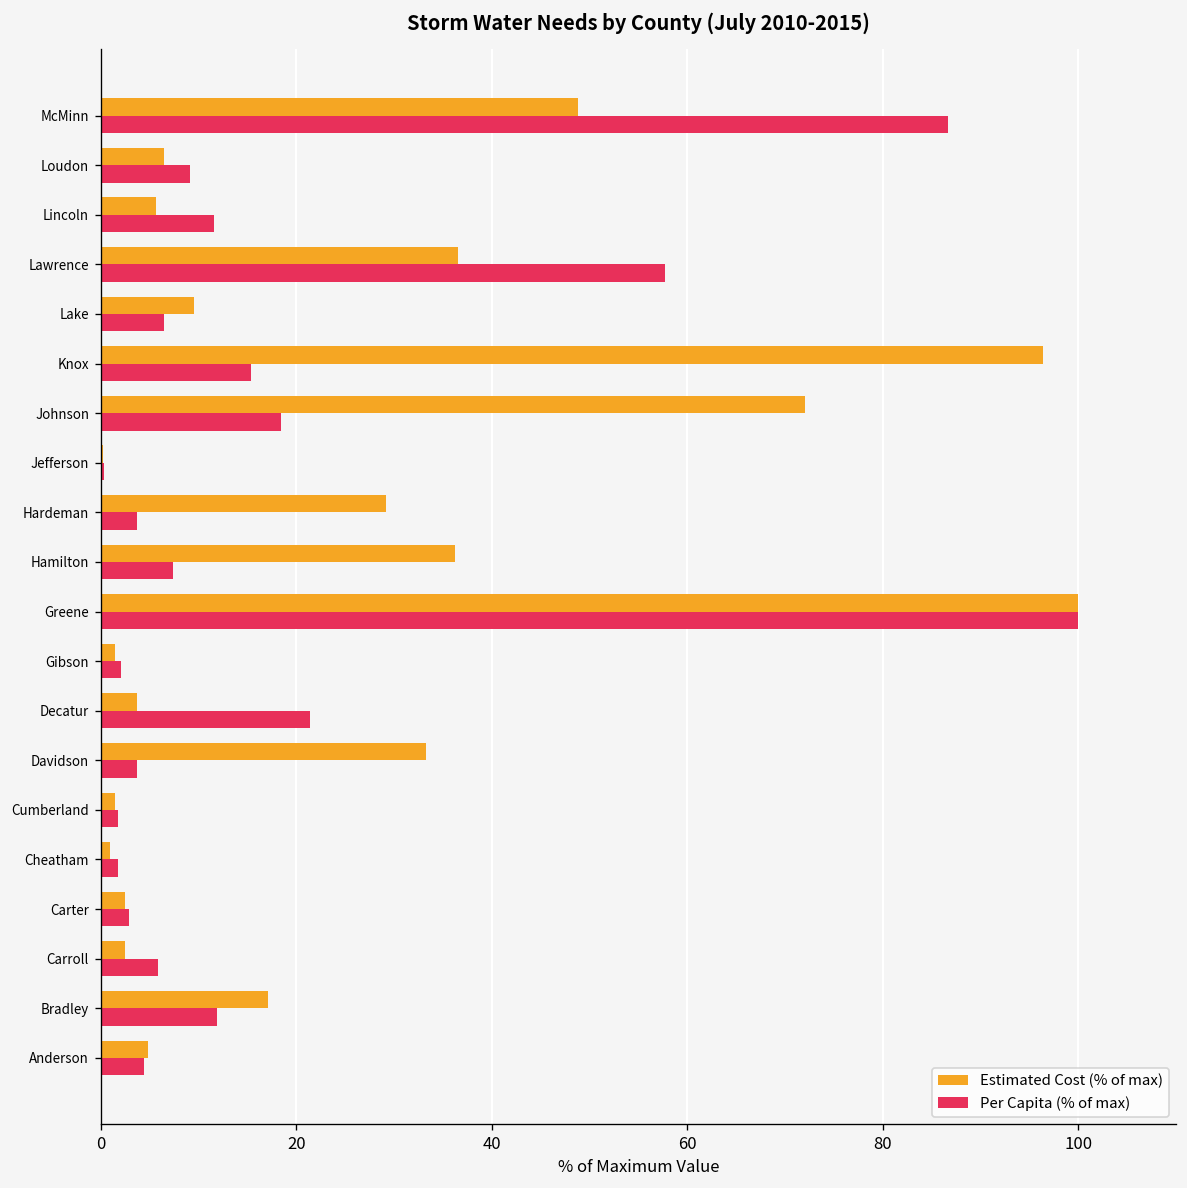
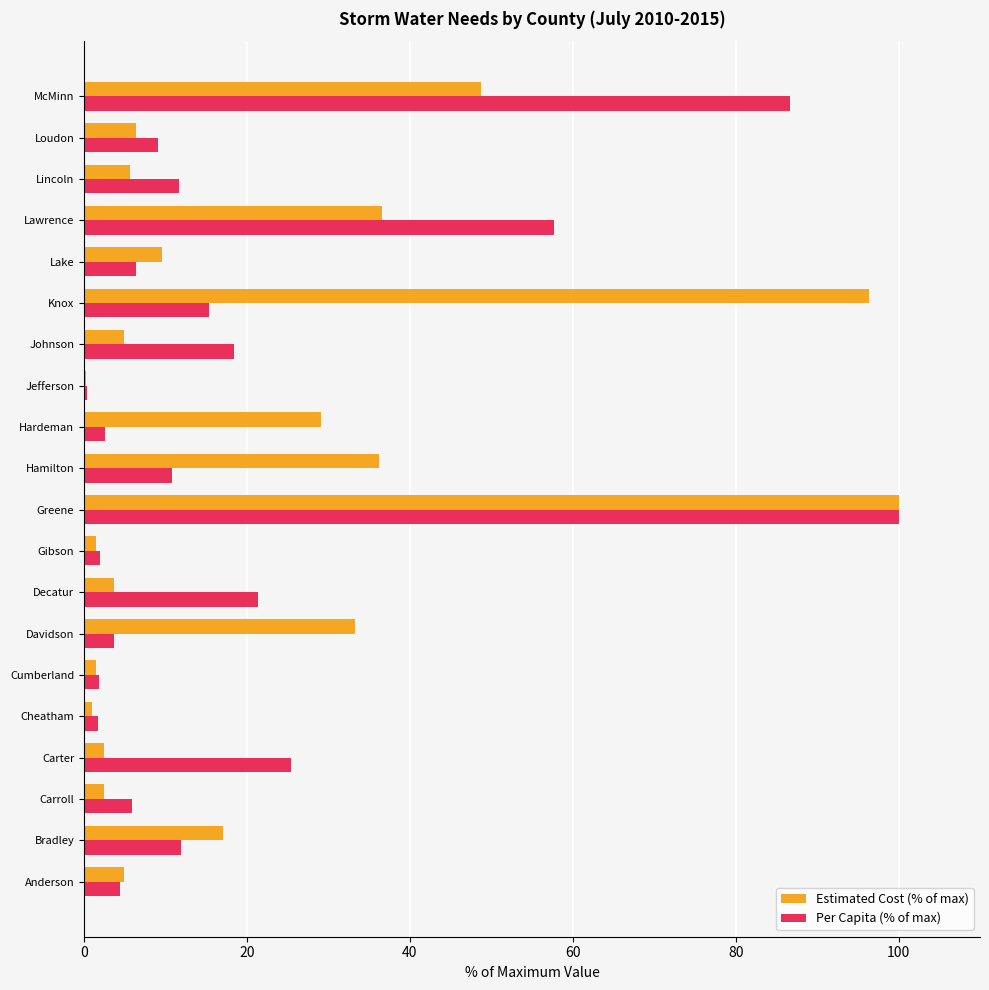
  {
    "Estimated Cost (% of max)": {
      "McMinn": 49,
      "Loudon": 6,
      "Lincoln": 6,
      "Lawrence": 37,
      "Lake": 10,
      "Knox": 96,
-     "Johnson": 72,
+     "Johnson": 5,
      "Hardeman": 29,
      "Hamilton": 36,
      "Greene": 100,
      "Gibson": 1,
      "Decatur": 4,
      "Davidson": 33,
      "Cumberland": 1,
      "Cheatham": 1,
      "Carter": 2,
      "Carroll": 2,
      "Bradley": 17,
      "Anderson": 5
    },
    "Per Capita (% of max)": {
      "McMinn": 87,
      "Loudon": 9,
      "Lincoln": 12,
      "Lawrence": 58,
      "Lake": 6,
      "Knox": 15,
      "Johnson": 18,
      "Jefferson": 0,
-     "Hardeman": 4,
-     "Hamilton": 7,
+     "Hardeman": 3,
+     "Hamilton": 11,
      "Greene": 100,
      "Gibson": 2,
      "Decatur": 21,
      "Davidson": 4,
      "Cumberland": 2,
      "Cheatham": 2,
-     "Carter": 3,
+     "Carter": 25,
      "Carroll": 6,
      "Bradley": 12,
      "Anderson": 4
    }
  }
